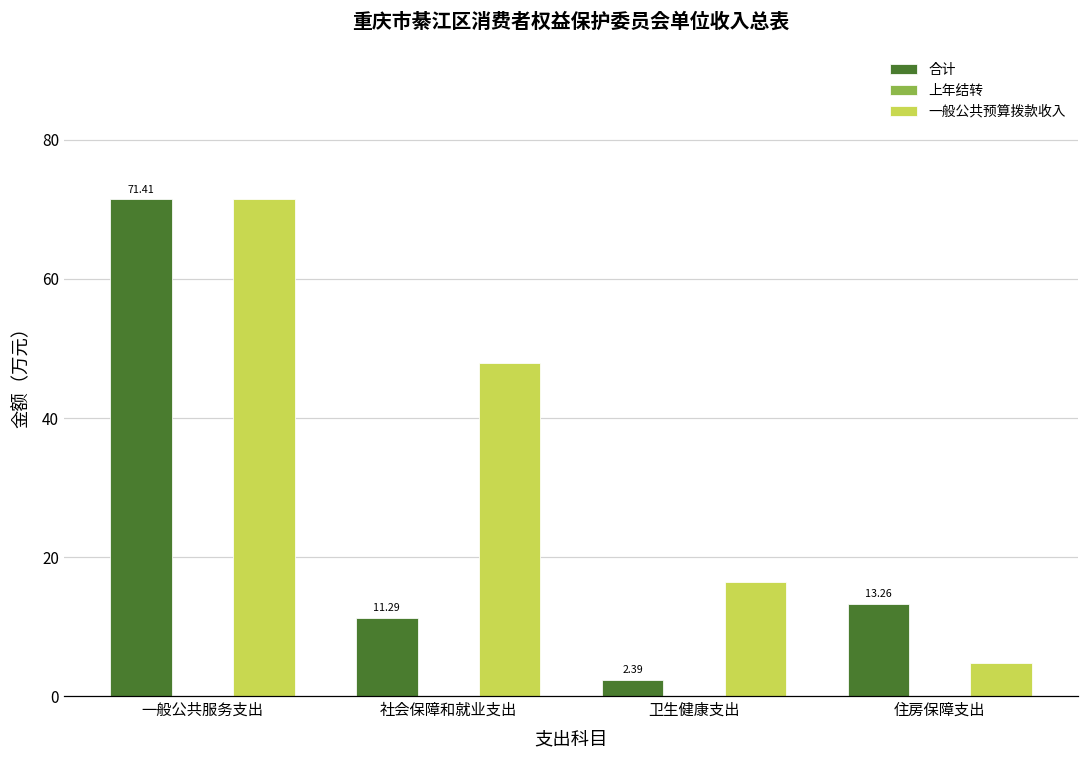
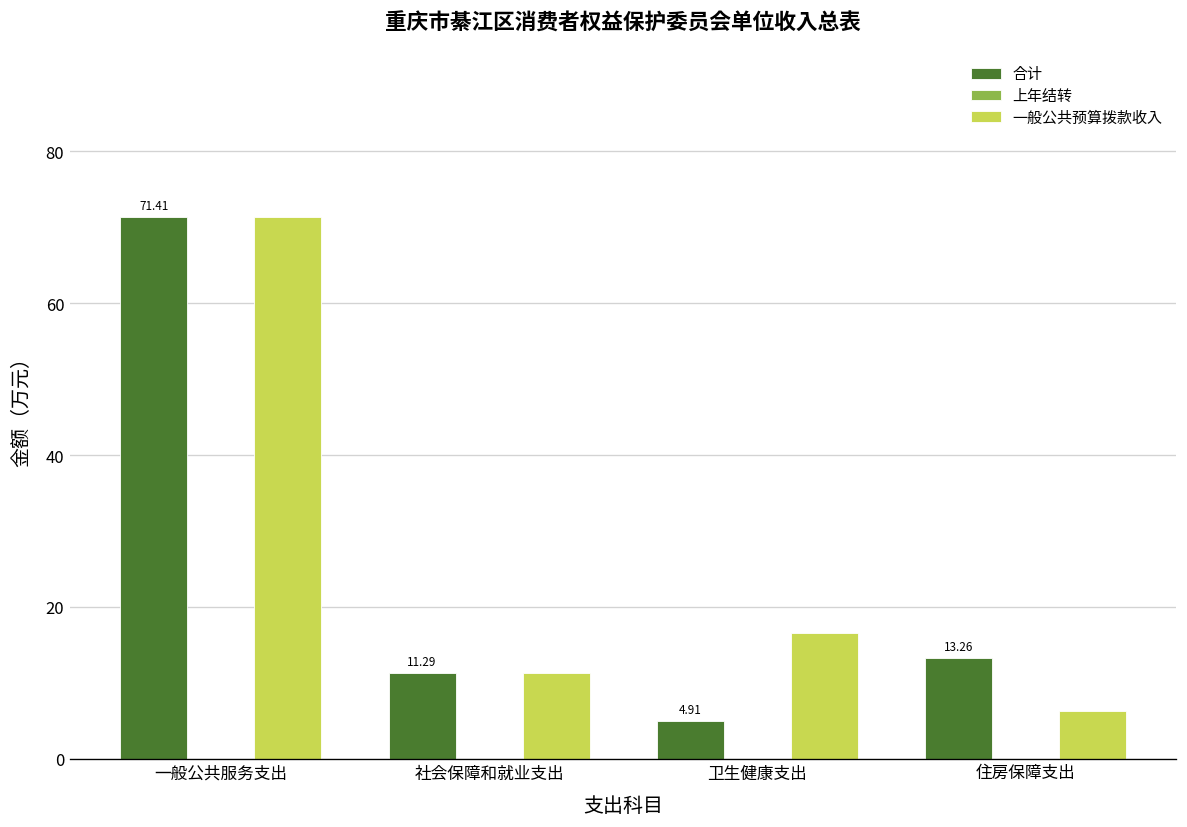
  {
    "合计": {
      "一般公共服务支出": 71.41,
      "社会保障和就业支出": 11.29,
-     "卫生健康支出": 2.39,
+     "卫生健康支出": 4.91,
      "住房保障支出": 13.26
    },
    "上年结转": {
      "一般公共服务支出": 0,
      "社会保障和就业支出": 0,
      "卫生健康支出": 0,
      "住房保障支出": 0
    },
    "一般公共预算拨款收入": {
      "一般公共服务支出": 71,
-     "社会保障和就业支出": 48,
+     "社会保障和就业支出": 11,
      "卫生健康支出": 17,
-     "住房保障支出": 5
+     "住房保障支出": 6
    }
  }
